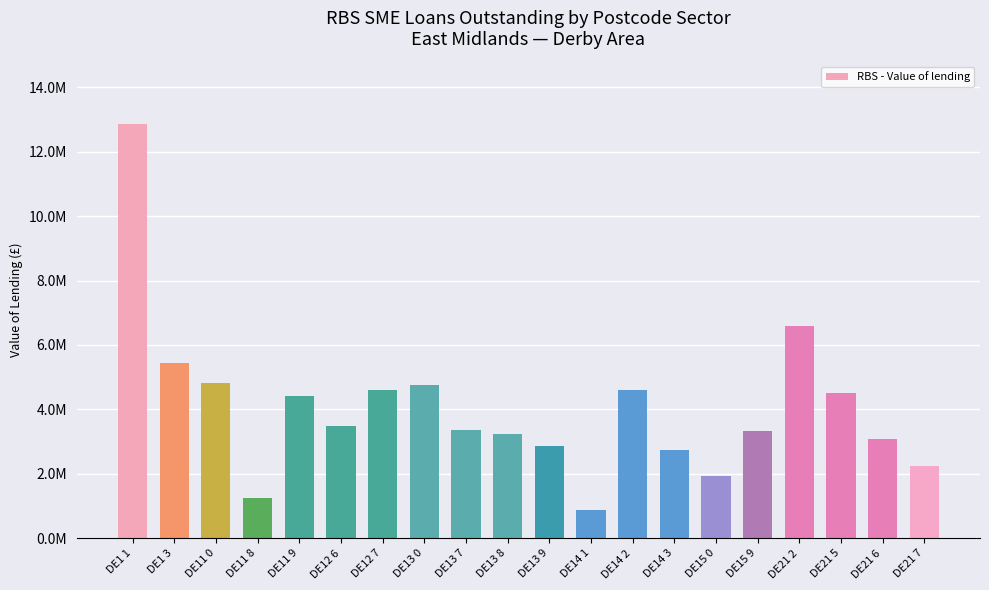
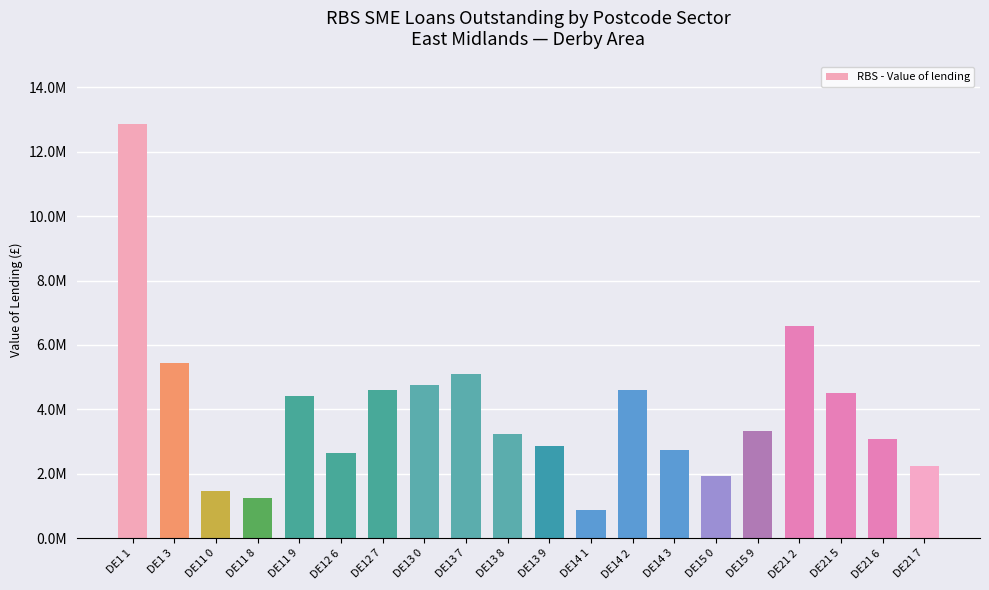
  {
    "DE1 1": 12900000,
    "DE1 3": 5400000,
-   "DE11 0": 4800000,
+   "DE11 0": 1500000,
    "DE11 8": 1300000,
    "DE11 9": 4400000,
-   "DE12 6": 3500000,
+   "DE12 6": 2700000,
    "DE12 7": 4600000,
    "DE13 0": 4700000,
-   "DE13 7": 3300000,
+   "DE13 7": 5100000,
    "DE13 8": 3200000,
    "DE13 9": 2800000,
    "DE14 1": 900000,
    "DE14 2": 4600000,
    "DE14 3": 2700000,
    "DE15 0": 1900000,
    "DE15 9": 3300000,
    "DE21 2": 6600000,
    "DE21 5": 4500000,
    "DE21 6": 3100000,
    "DE21 7": 2300000
  }
